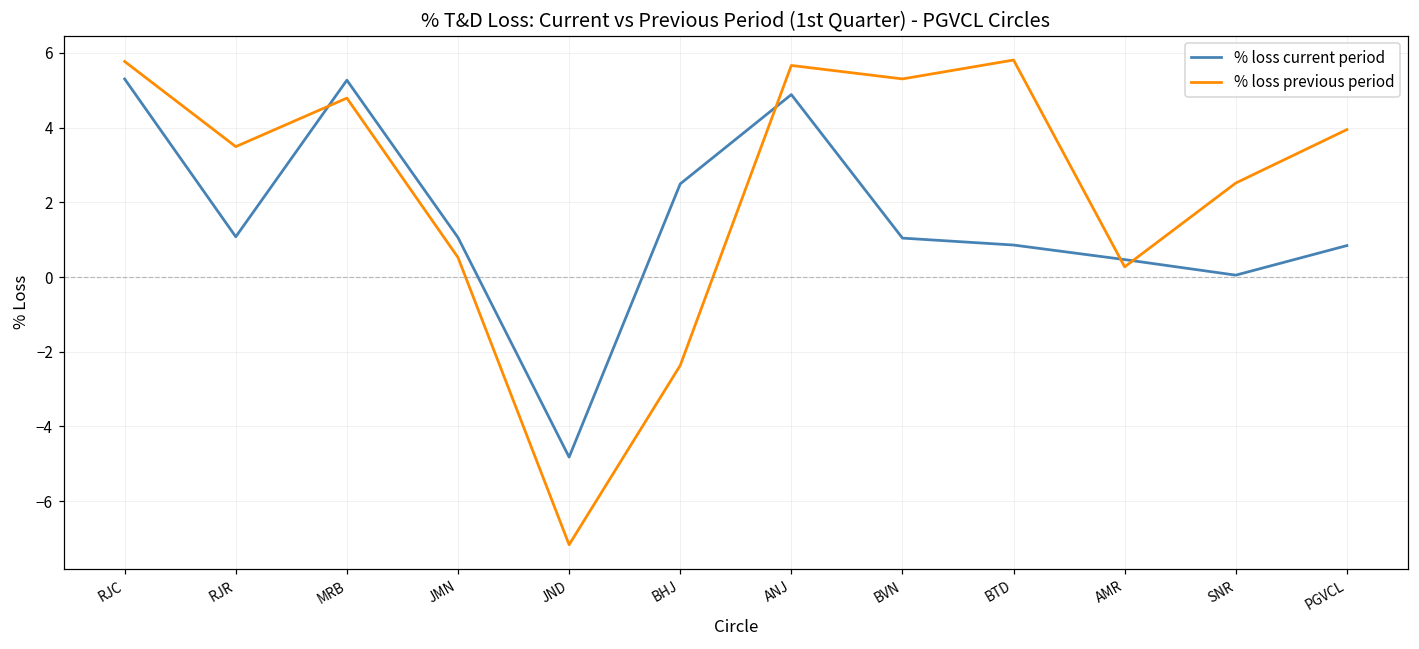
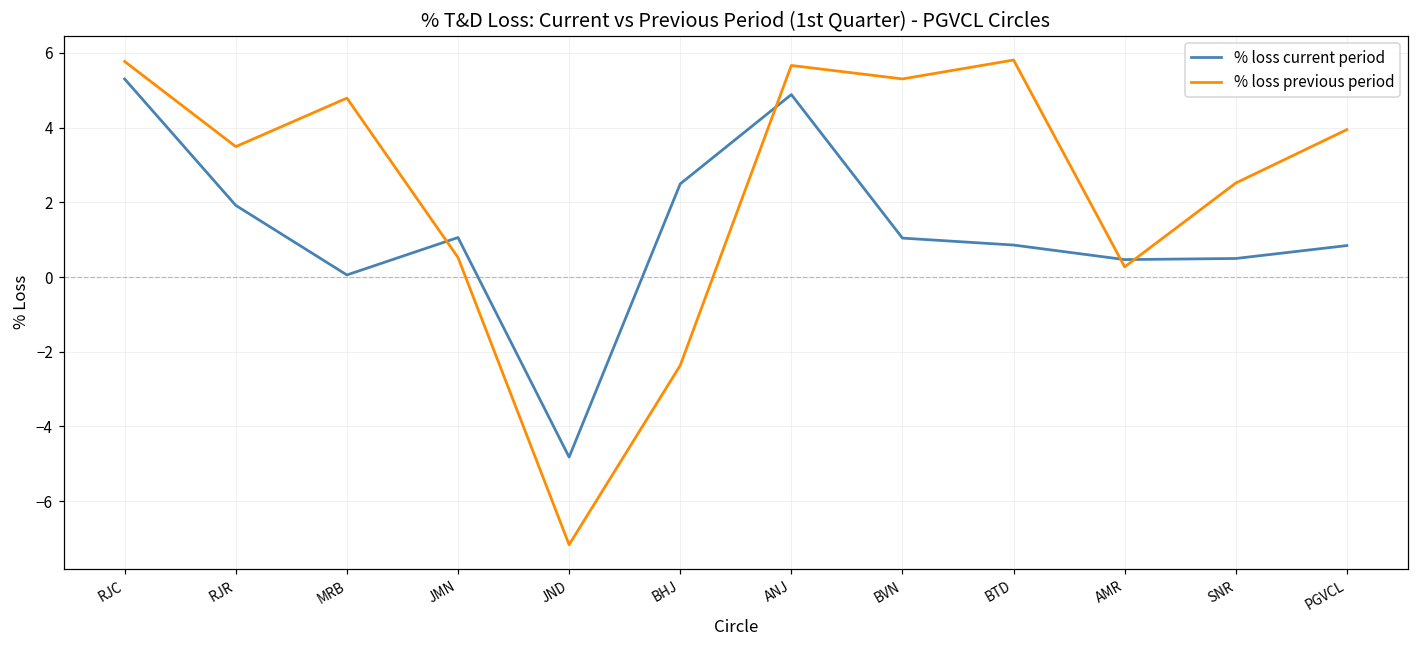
  {
    "% loss current period": {
      "RJC": 5.3,
-     "RJR": 1.1,
-     "MRB": 5.3,
+     "RJR": 1.9,
+     "MRB": 0.1,
      "JMN": 1.1,
      "JND": -4.8,
      "BHJ": 2.5,
      "ANJ": 4.9,
      "BVN": 1.0,
      "BTD": 0.9,
      "AMR": 0.5,
-     "SNR": 0.1,
+     "SNR": 0.5,
      "PGVCL": 0.8
    },
    "% loss previous period": {
      "RJC": 5.8,
      "RJR": 3.5,
      "MRB": 4.8,
      "JMN": 0.5,
      "JND": -7.2,
      "BHJ": -2.4,
      "ANJ": 5.7,
      "BVN": 5.3,
      "BTD": 5.8,
      "AMR": 0.3,
      "SNR": 2.5,
      "PGVCL": 3.9
    }
  }
